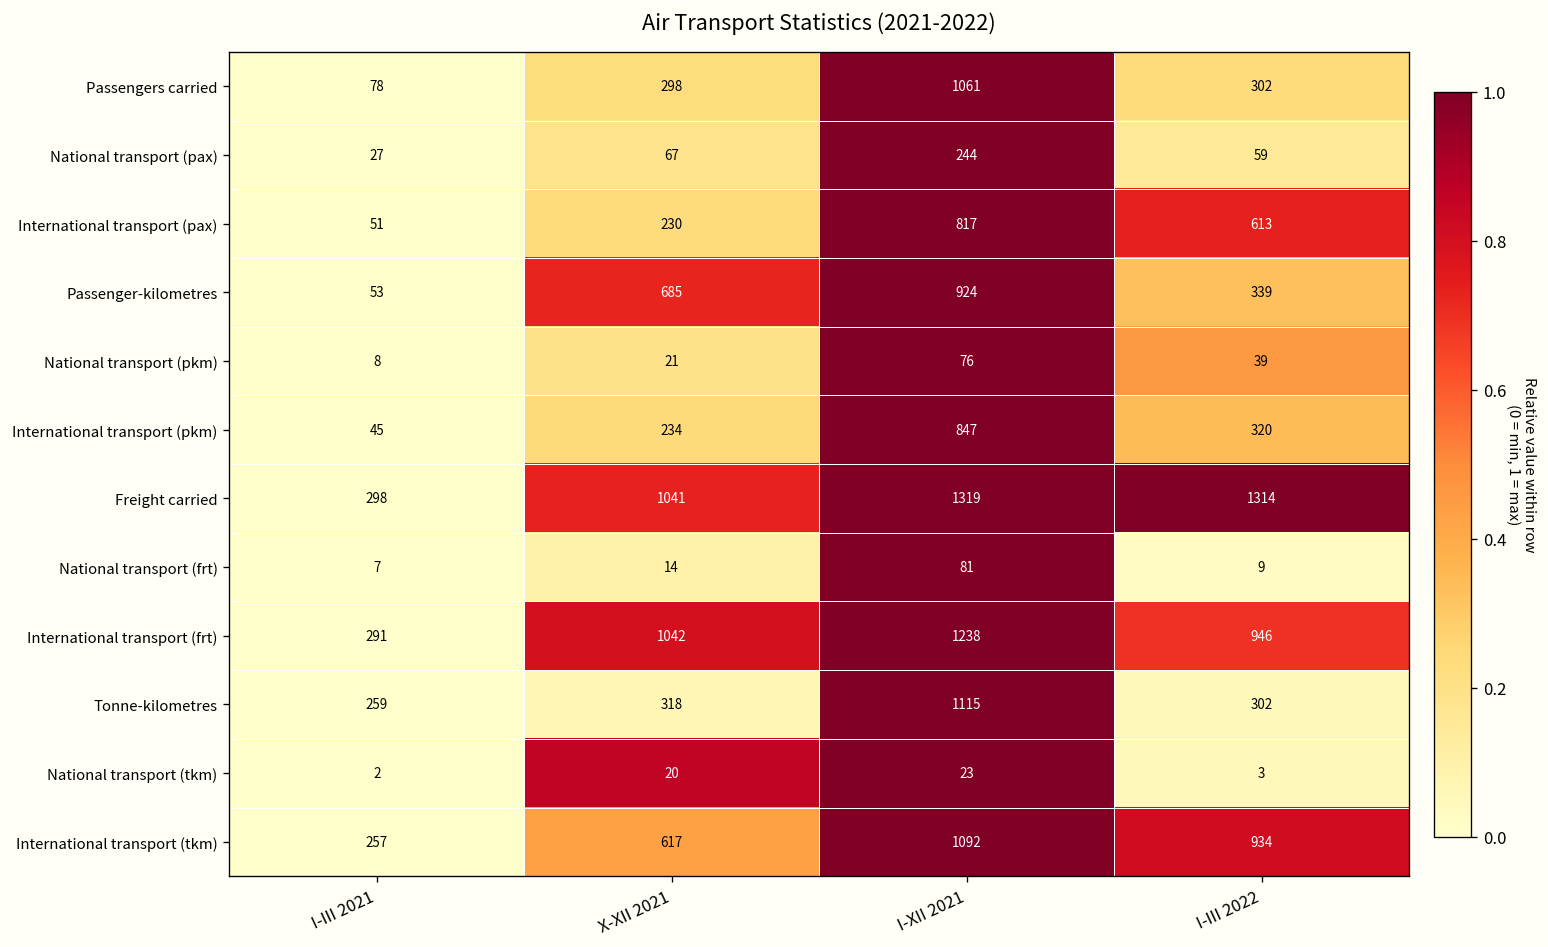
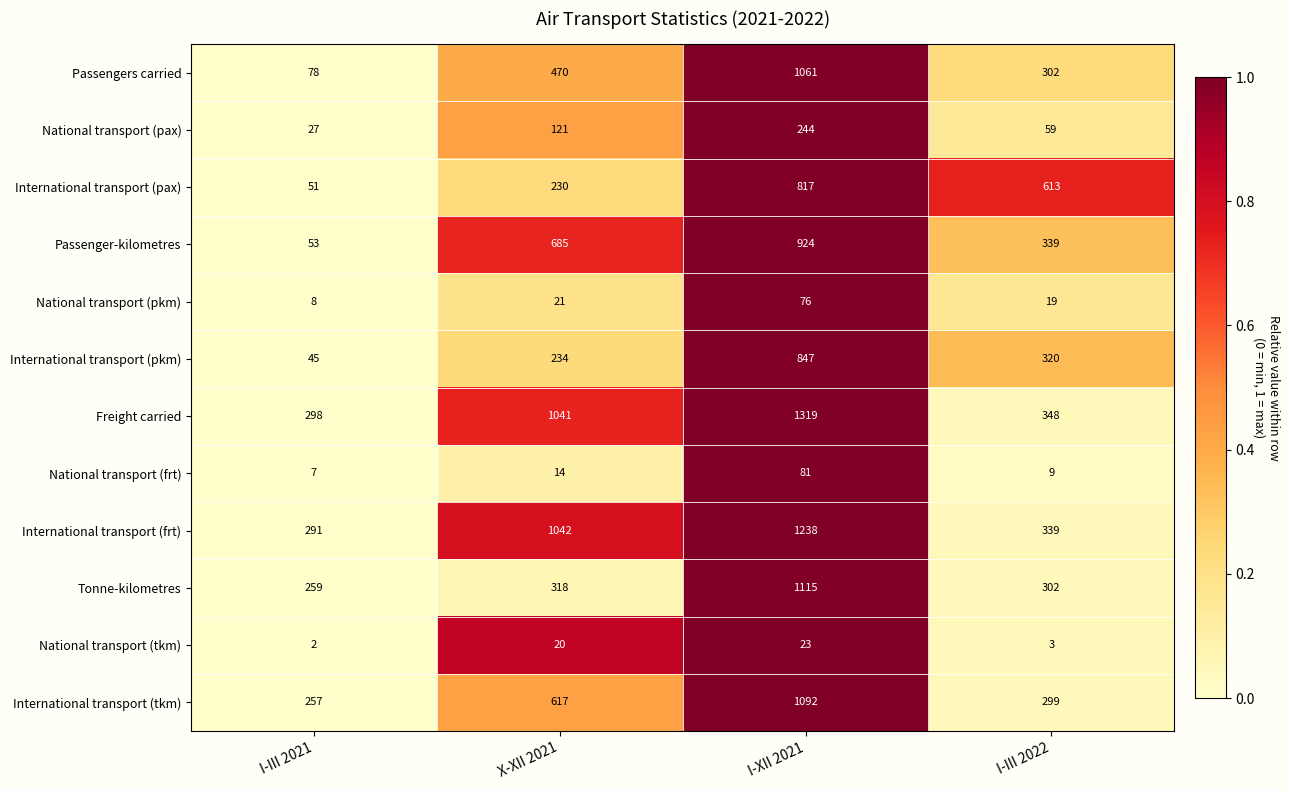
  {
    "Passengers carried": {
      "I-III 2021": 78,
-     "X-XII 2021": 298,
+     "X-XII 2021": 470,
      "I-XII 2021": 1061,
      "I-III 2022": 302
    },
    "National transport (pax)": {
      "I-III 2021": 27,
-     "X-XII 2021": 67,
+     "X-XII 2021": 121,
      "I-XII 2021": 244,
      "I-III 2022": 59
    },
    "International transport (pax)": {
      "I-III 2021": 51,
      "X-XII 2021": 230,
      "I-XII 2021": 817,
      "I-III 2022": 613
    },
    "Passenger-kilometres": {
      "I-III 2021": 53,
      "X-XII 2021": 685,
      "I-XII 2021": 924,
      "I-III 2022": 339
    },
    "National transport (pkm)": {
      "I-III 2021": 8,
      "X-XII 2021": 21,
      "I-XII 2021": 76,
-     "I-III 2022": 39
+     "I-III 2022": 19
    },
    "International transport (pkm)": {
      "I-III 2021": 45,
      "X-XII 2021": 234,
      "I-XII 2021": 847,
      "I-III 2022": 320
    },
    "Freight carried": {
      "I-III 2021": 298,
      "X-XII 2021": 1041,
      "I-XII 2021": 1319,
-     "I-III 2022": 1314
+     "I-III 2022": 348
    },
    "National transport (frt)": {
      "I-III 2021": 7,
      "X-XII 2021": 14,
      "I-XII 2021": 81,
      "I-III 2022": 9
    },
    "International transport (frt)": {
      "I-III 2021": 291,
      "X-XII 2021": 1042,
      "I-XII 2021": 1238,
-     "I-III 2022": 946
+     "I-III 2022": 339
    },
    "Tonne-kilometres": {
      "I-III 2021": 259,
      "X-XII 2021": 318,
      "I-XII 2021": 1115,
      "I-III 2022": 302
    },
    "National transport (tkm)": {
      "I-III 2021": 2,
      "X-XII 2021": 20,
      "I-XII 2021": 23,
      "I-III 2022": 3
    },
    "International transport (tkm)": {
      "I-III 2021": 257,
      "X-XII 2021": 617,
      "I-XII 2021": 1092,
-     "I-III 2022": 934
+     "I-III 2022": 299
    }
  }
